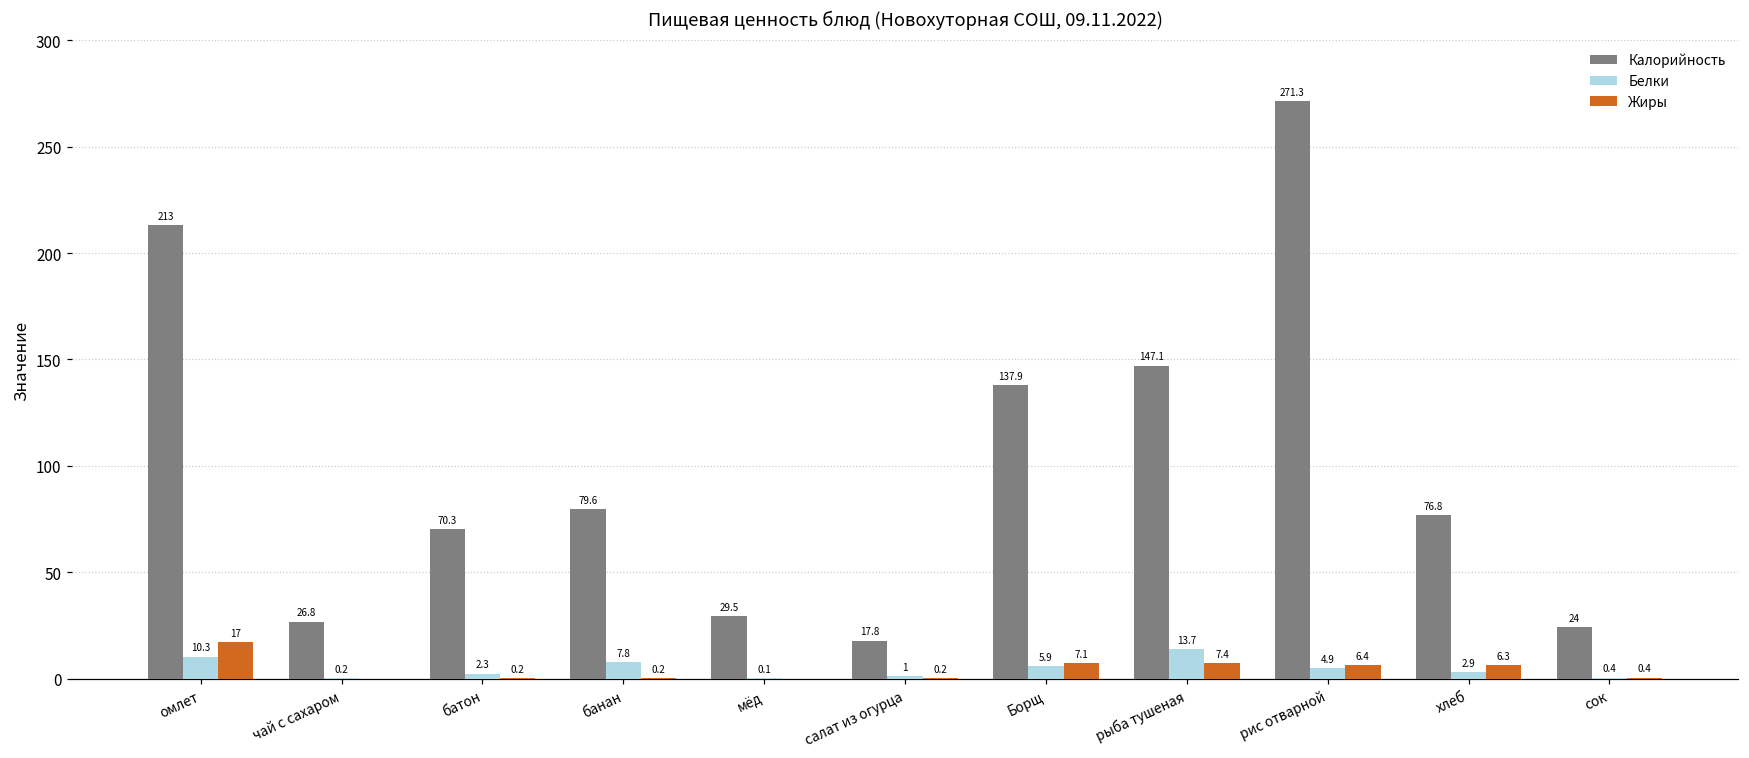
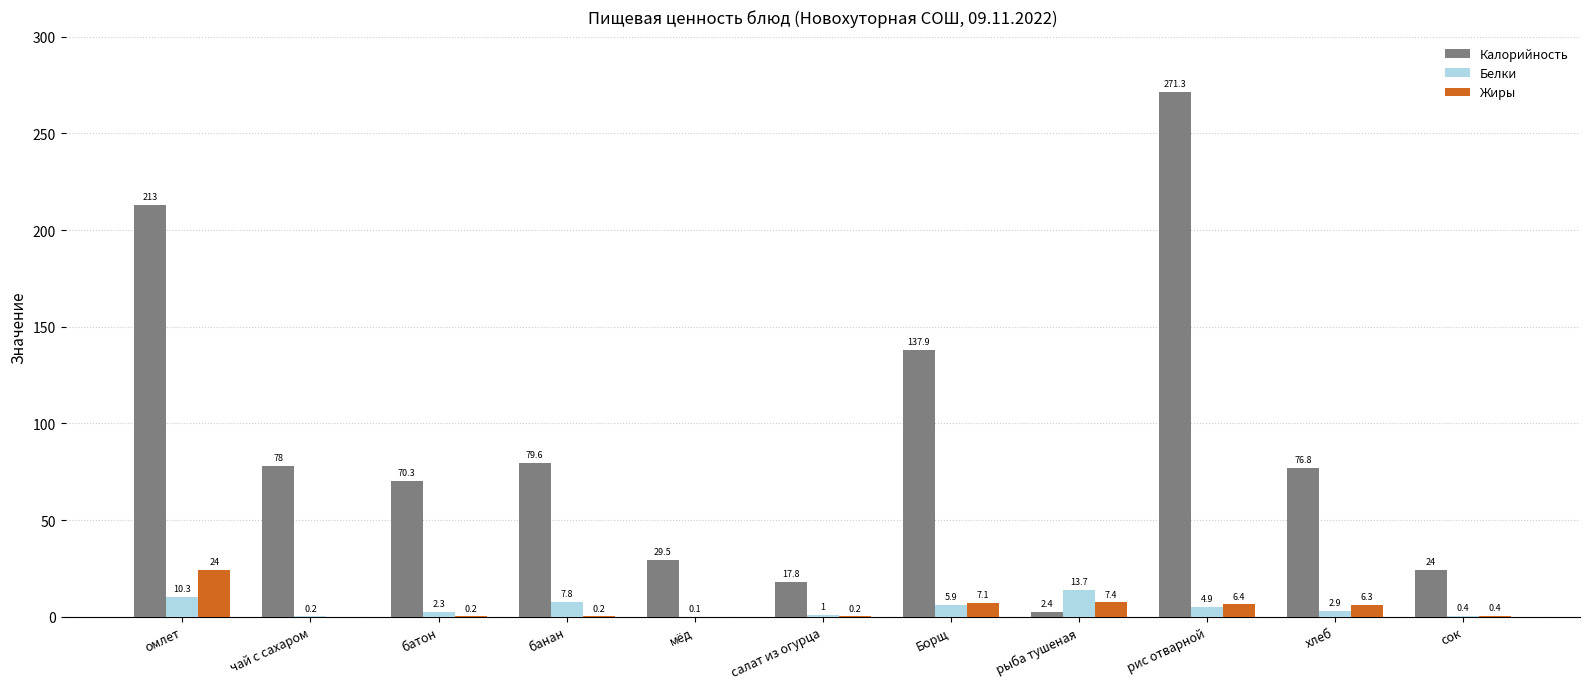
  {
    "Калорийность": {
      "омлет": 213,
-     "чай с сахаром": 26.8,
+     "чай с сахаром": 78,
      "батон": 70.3,
      "банан": 79.6,
      "мёд": 29.5,
      "салат из огурца": 17.8,
      "Борщ": 137.9,
-     "рыба тушеная": 147.1,
+     "рыба тушеная": 2.4,
      "рис отварной": 271.3,
      "хлеб": 76.8,
      "сок": 24
    },
    "Белки": {
      "омлет": 10.3,
      "чай с сахаром": 0.2,
      "батон": 2.3,
      "банан": 7.8,
      "мёд": 0.1,
      "салат из огурца": 1,
      "Борщ": 5.9,
      "рыба тушеная": 13.7,
      "рис отварной": 4.9,
      "хлеб": 2.9,
      "сок": 0.4
    },
    "Жиры": {
-     "омлет": 17,
+     "омлет": 24,
      "батон": 0.2,
      "банан": 0.2,
      "салат из огурца": 0.2,
      "Борщ": 7.1,
      "рыба тушеная": 7.4,
      "рис отварной": 6.4,
      "хлеб": 6.3,
      "сок": 0.4
    }
  }
